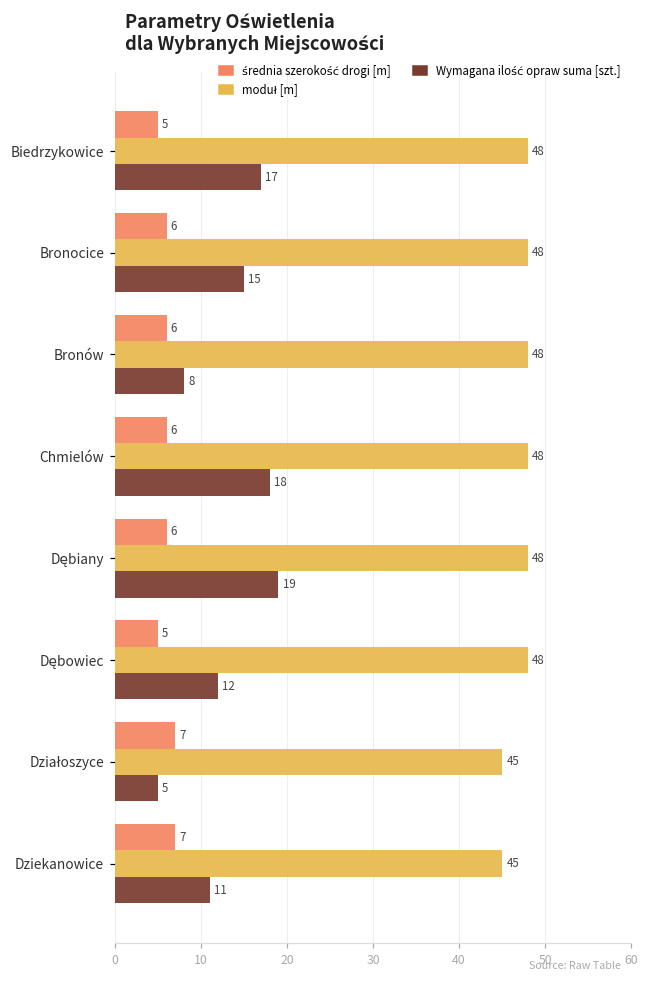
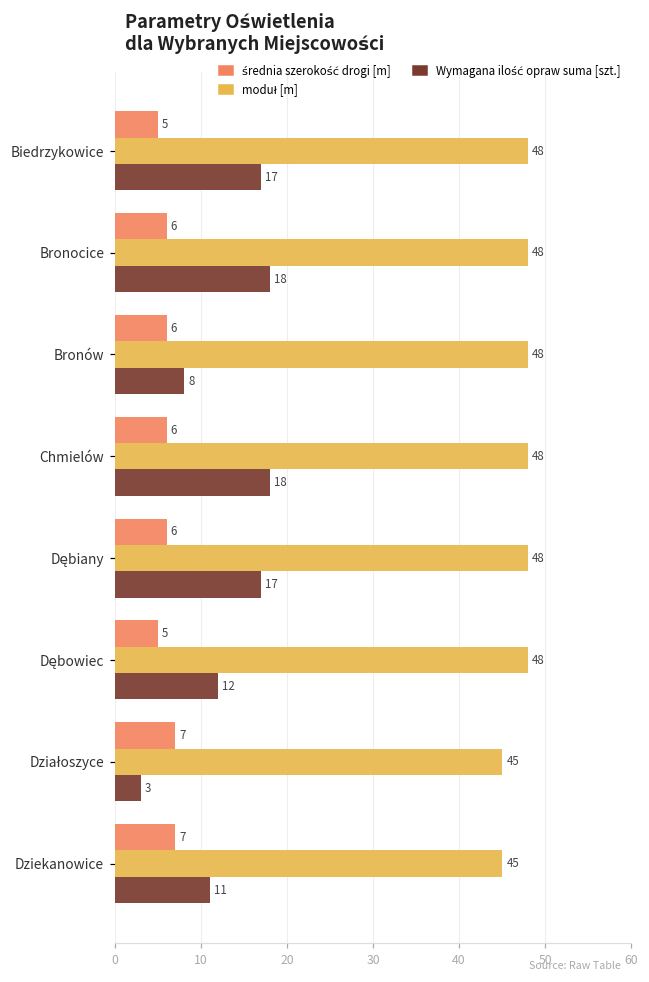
  {
    "Wymagana ilość opraw suma [szt.]": {
      "Biedrzykowice": 17,
-     "Bronocice": 15,
+     "Bronocice": 18,
      "Bronów": 8,
      "Chmielów": 18,
-     "Dębiany": 19,
+     "Dębiany": 17,
      "Dębowiec": 12,
-     "Działoszyce": 5,
+     "Działoszyce": 3,
      "Dziekanowice": 11
    }
  }
